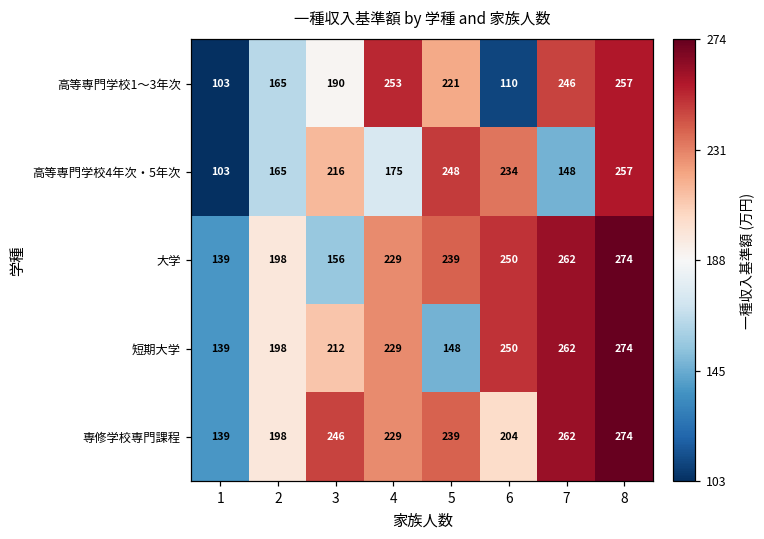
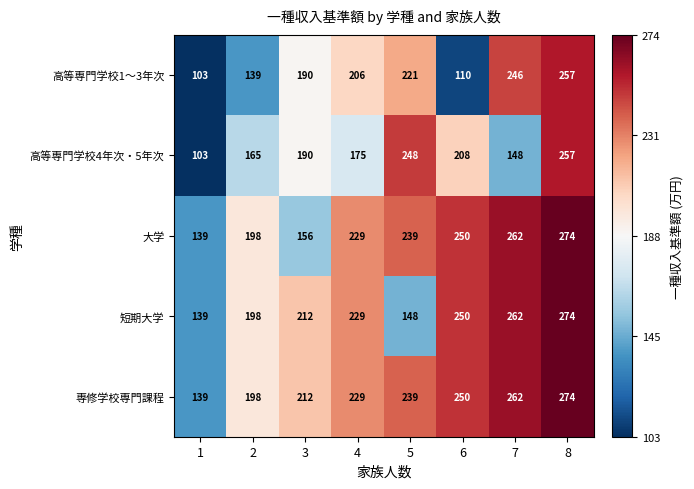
  {
    "高等専門学校1～3年次": {
      "1": 103,
-     "2": 165,
+     "2": 139,
      "3": 190,
-     "4": 253,
+     "4": 206,
      "5": 221,
      "6": 110,
      "7": 246,
      "8": 257
    },
    "高等専門学校4年次・5年次": {
      "1": 103,
      "2": 165,
-     "3": 216,
+     "3": 190,
      "4": 175,
      "5": 248,
-     "6": 234,
+     "6": 208,
      "7": 148,
      "8": 257
    },
    "大学": {
      "1": 139,
      "2": 198,
      "3": 156,
      "4": 229,
      "5": 239,
      "6": 250,
      "7": 262,
      "8": 274
    },
    "短期大学": {
      "1": 139,
      "2": 198,
      "3": 212,
      "4": 229,
      "5": 148,
      "6": 250,
      "7": 262,
      "8": 274
    },
    "専修学校専門課程": {
      "1": 139,
      "2": 198,
-     "3": 246,
+     "3": 212,
      "4": 229,
      "5": 239,
-     "6": 204,
+     "6": 250,
      "7": 262,
      "8": 274
    }
  }
